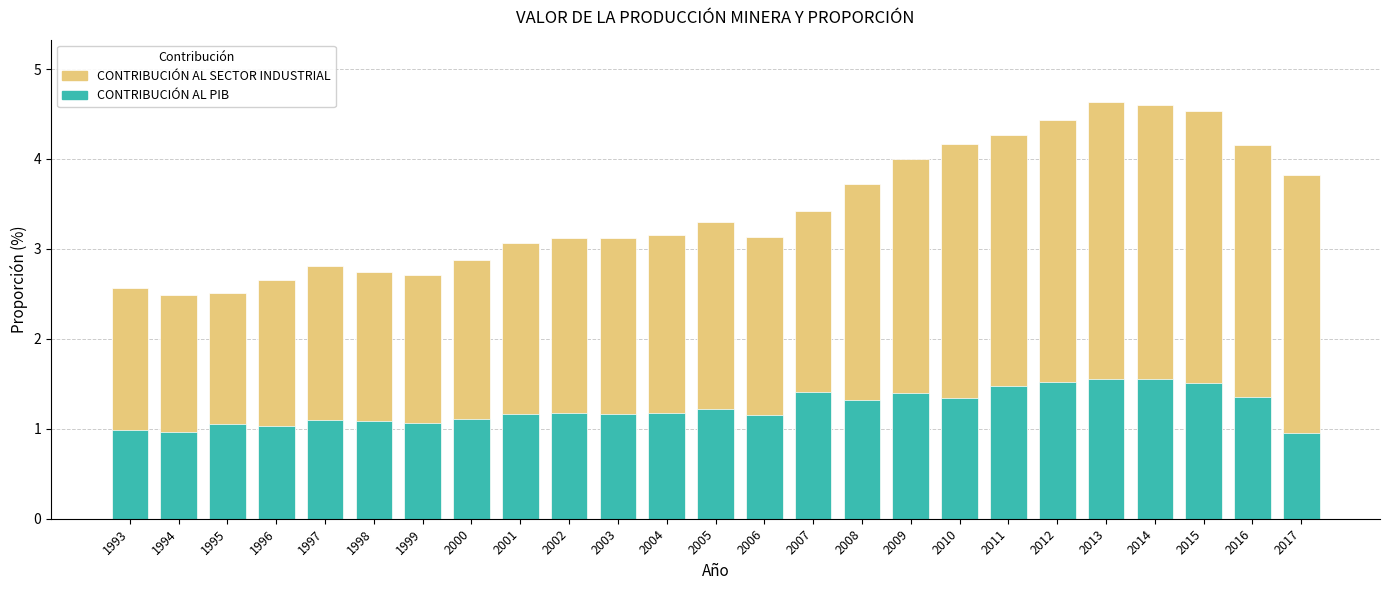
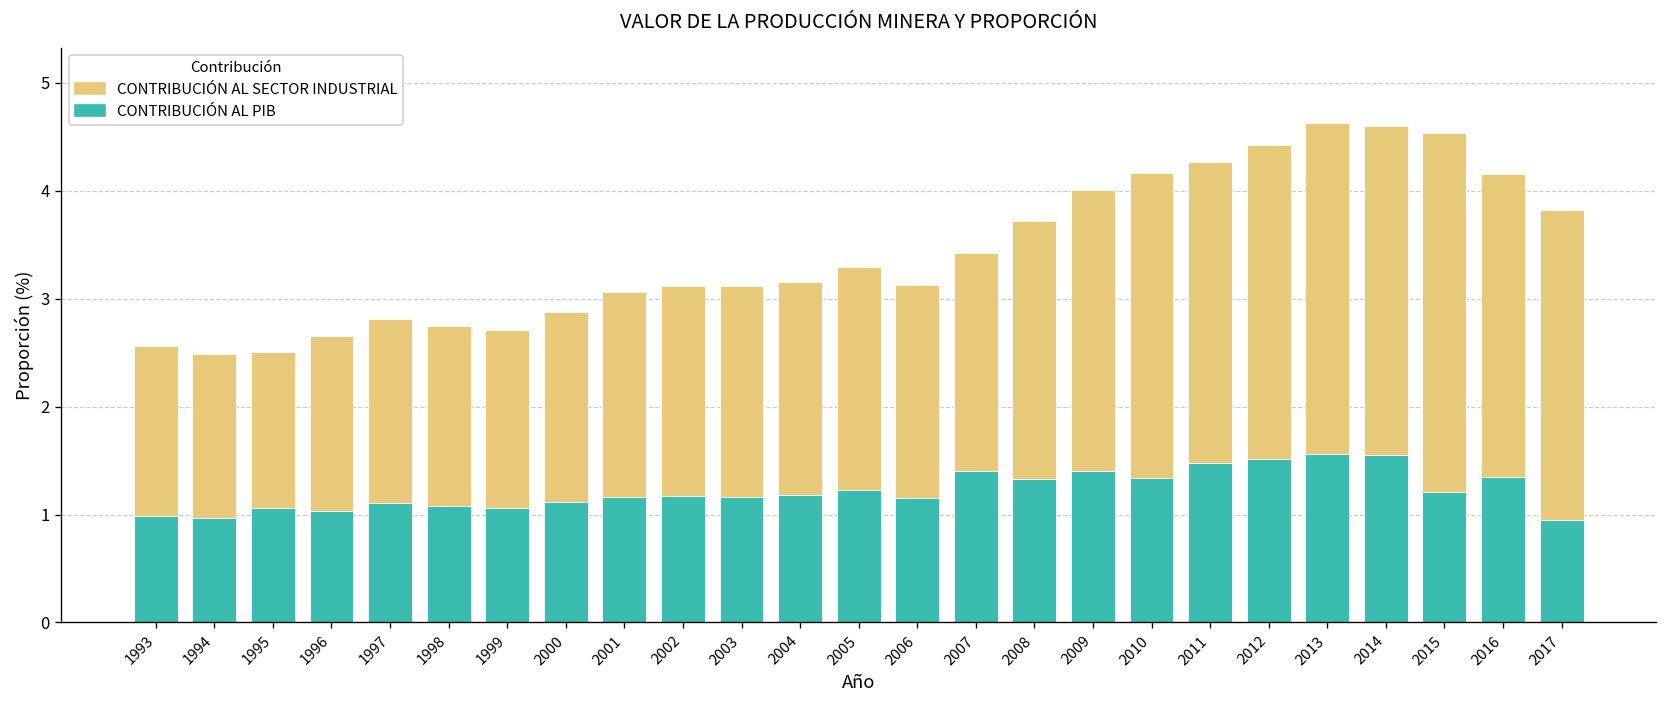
  {
    "CONTRIBUCIÓN AL SECTOR INDUSTRIAL": {
      "1993": 2.6,
      "1994": 2.5,
      "1995": 2.5,
      "1996": 2.7,
      "1997": 2.8,
      "1998": 2.7,
      "1999": 2.7,
      "2000": 2.9,
      "2001": 3.1,
      "2002": 3.1,
      "2003": 3.1,
      "2004": 3.2,
      "2005": 3.3,
      "2006": 3.1,
      "2007": 3.4,
      "2008": 3.7,
      "2009": 4.0,
      "2010": 4.2,
      "2011": 4.3,
      "2012": 4.4,
      "2013": 4.6,
      "2014": 4.6,
      "2015": 4.5,
      "2016": 4.2,
      "2017": 3.8
    },
    "CONTRIBUCIÓN AL PIB": {
-     "2015": 1.5
+     "2015": 1.2
    }
  }
